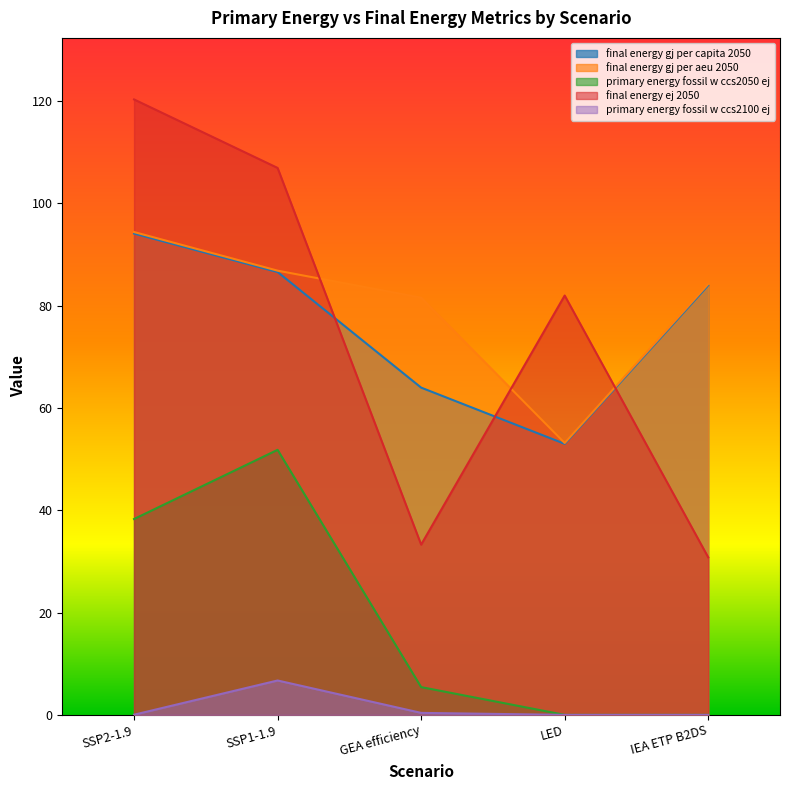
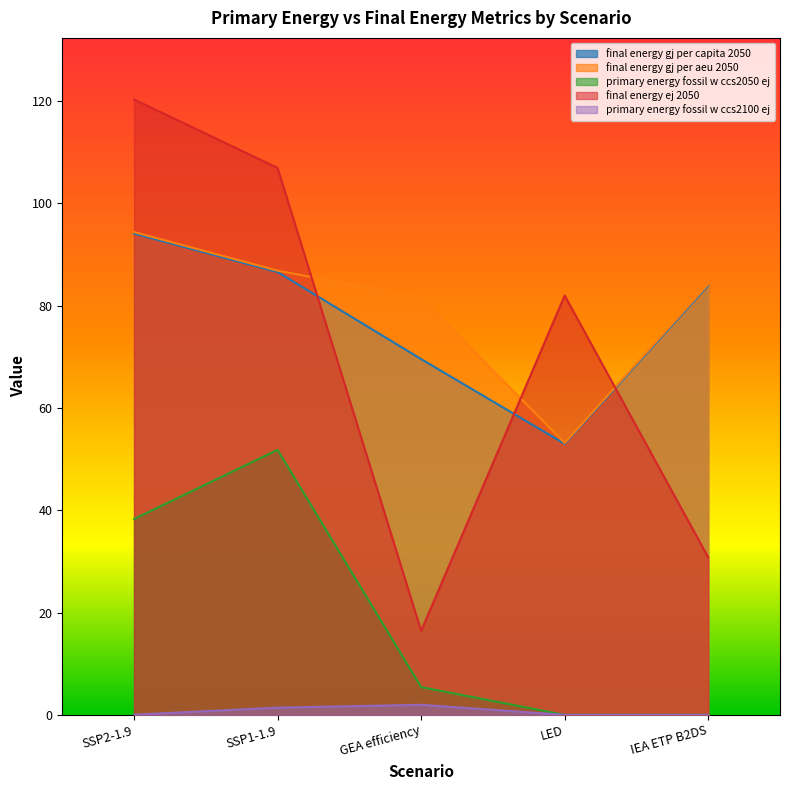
  {
    "final energy gj per capita 2050": {
-     "GEA efficiency": 64
+     "GEA efficiency": 70
    },
    "final energy gj per aeu 2050": {
      "GEA efficiency": 82
    },
    "primary energy fossil w ccs2050 ej": {
      "SSP2-1.9": 38,
      "SSP1-1.9": 52,
      "GEA efficiency": 5
    },
    "final energy ej 2050": {
      "SSP2-1.9": 120,
      "SSP1-1.9": 107,
-     "GEA efficiency": 33,
+     "GEA efficiency": 16,
      "LED": 82,
      "IEA ETP B2DS": 31
    },
    "primary energy fossil w ccs2100 ej": {
      "SSP2-1.9": 0,
-     "SSP1-1.9": 7,
-     "GEA efficiency": 0
+     "SSP1-1.9": 1,
+     "GEA efficiency": 2
    }
  }
